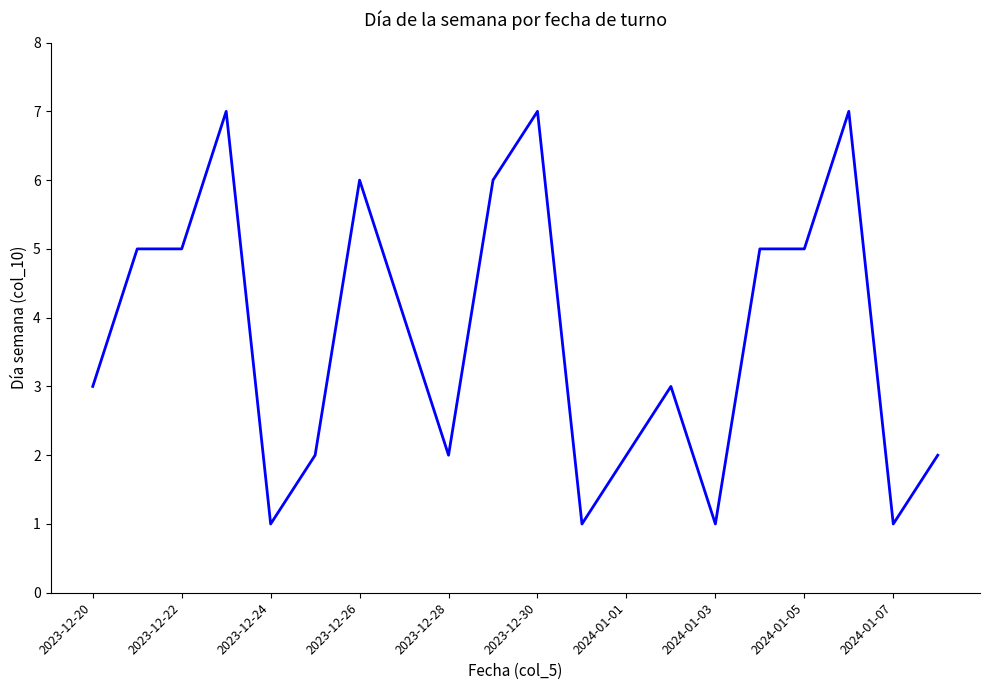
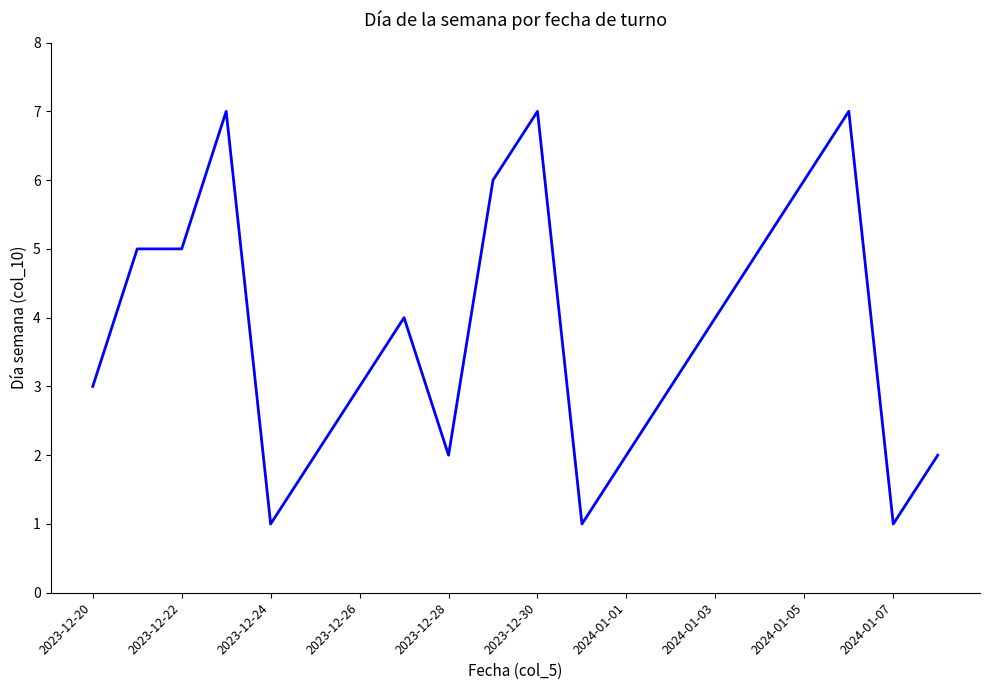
  {
    "2023-12-20": 3,
    "2023-12-22": 5,
    "2023-12-24": 1,
-   "2023-12-26": 6,
+   "2023-12-26": 3,
    "2023-12-28": 2,
    "2023-12-30": 7,
    "2024-01-01": 2,
-   "2024-01-03": 1,
-   "2024-01-05": 5,
+   "2024-01-03": 4,
+   "2024-01-05": 6,
    "2024-01-07": 1
  }
